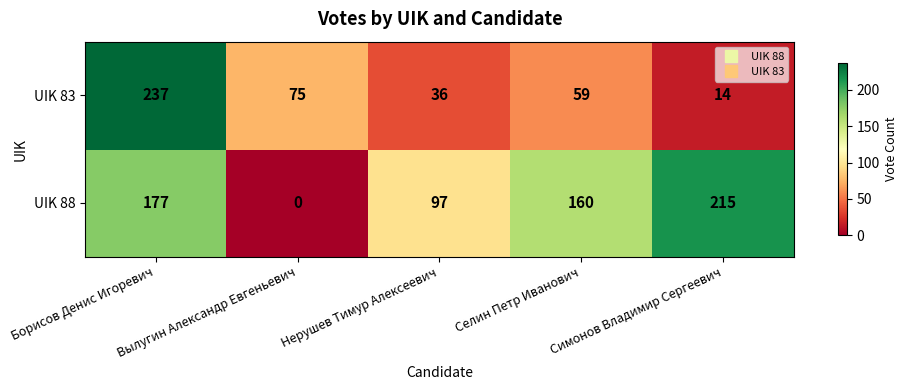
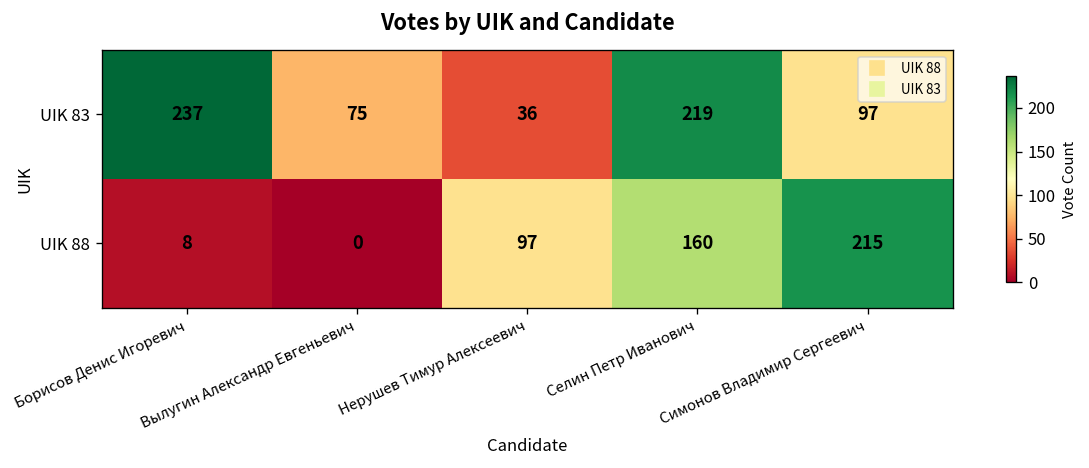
  {
    "UIK 83": {
      "Борисов Денис Игоревич": 237,
      "Вылугин Александр Евгеньевич": 75,
      "Нерушев Тимур Алексеевич": 36,
-     "Селин Петр Иванович": 59,
-     "Симонов Владимир Сергеевич": 14
+     "Селин Петр Иванович": 219,
+     "Симонов Владимир Сергеевич": 97
    },
    "UIK 88": {
-     "Борисов Денис Игоревич": 177,
+     "Борисов Денис Игоревич": 8,
      "Вылугин Александр Евгеньевич": 0,
      "Нерушев Тимур Алексеевич": 97,
      "Селин Петр Иванович": 160,
      "Симонов Владимир Сергеевич": 215
    }
  }
